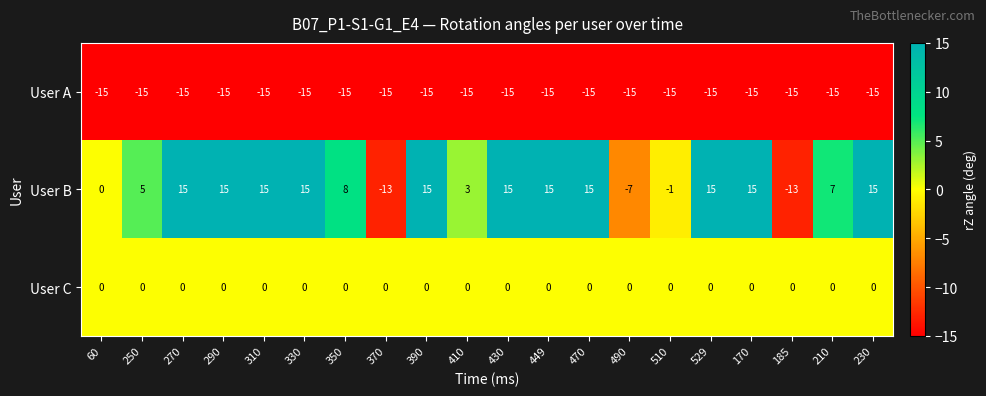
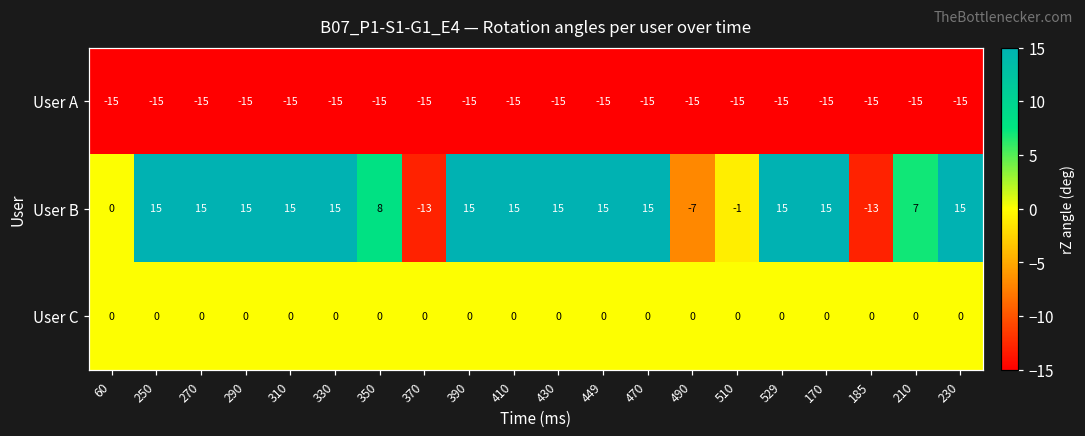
  {
    "User A": {
      "60": -15,
      "250": -15,
      "270": -15,
      "290": -15,
      "310": -15,
      "330": -15,
      "350": -15,
      "370": -15,
      "390": -15,
      "410": -15,
      "430": -15,
      "449": -15,
      "470": -15,
      "490": -15,
      "510": -15,
      "529": -15,
      "170": -15,
      "185": -15,
      "210": -15,
      "230": -15
    },
    "User B": {
      "60": 0,
-     "250": 5,
+     "250": 15,
      "270": 15,
      "290": 15,
      "310": 15,
      "330": 15,
      "350": 8,
      "370": -13,
      "390": 15,
-     "410": 3,
+     "410": 15,
      "430": 15,
      "449": 15,
      "470": 15,
      "490": -7,
      "510": -1,
      "529": 15,
      "170": 15,
      "185": -13,
      "210": 7,
      "230": 15
    },
    "User C": {
      "60": 0,
      "250": 0,
      "270": 0,
      "290": 0,
      "310": 0,
      "330": 0,
      "350": 0,
      "370": 0,
      "390": 0,
      "410": 0,
      "430": 0,
      "449": 0,
      "470": 0,
      "490": 0,
      "510": 0,
      "529": 0,
      "170": 0,
      "185": 0,
      "210": 0,
      "230": 0
    }
  }
